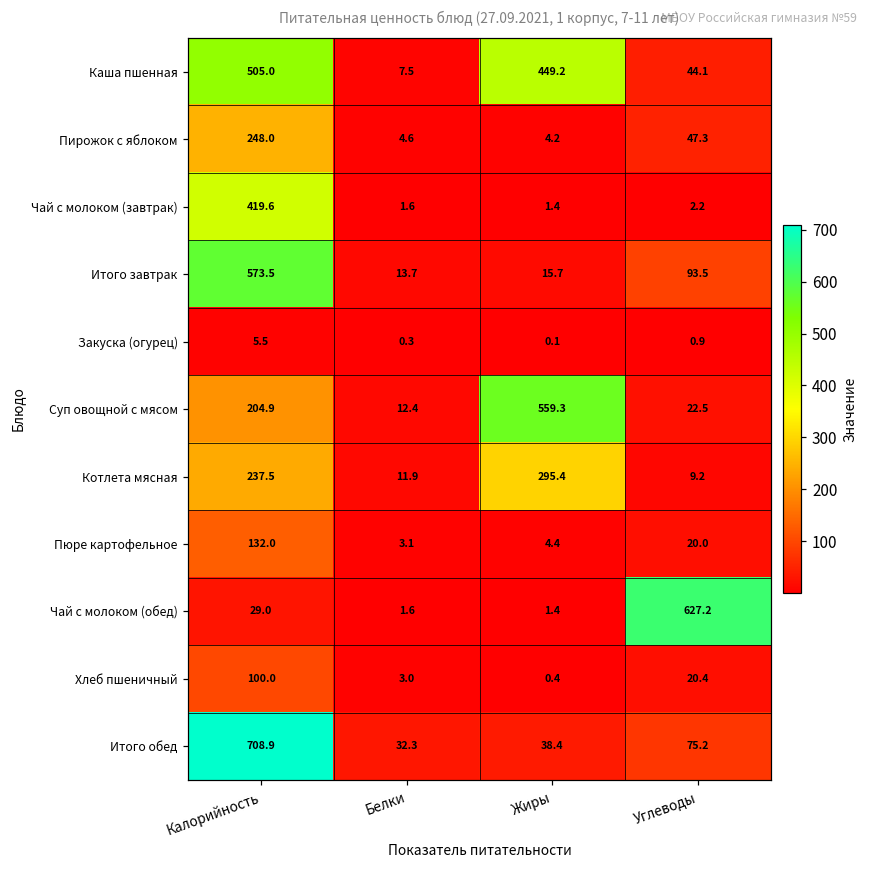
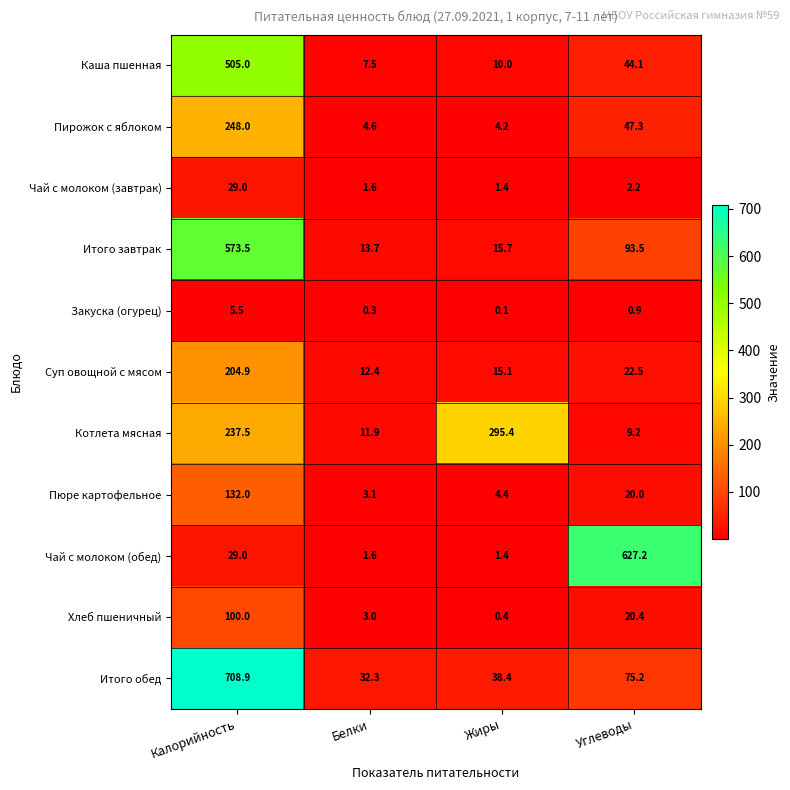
  {
    "Каша пшенная": {
      "Калорийность": 505.0,
      "Белки": 7.5,
-     "Жиры": 449.2,
+     "Жиры": 10.0,
      "Углеводы": 44.1
    },
    "Пирожок с яблоком": {
      "Калорийность": 248.0,
      "Белки": 4.6,
      "Жиры": 4.2,
      "Углеводы": 47.3
    },
    "Чай с молоком (завтрак)": {
-     "Калорийность": 419.6,
+     "Калорийность": 29.0,
      "Белки": 1.6,
      "Жиры": 1.4,
      "Углеводы": 2.2
    },
    "Итого завтрак": {
      "Калорийность": 573.5,
      "Белки": 13.7,
      "Жиры": 15.7,
      "Углеводы": 93.5
    },
    "Закуска (огурец)": {
      "Калорийность": 5.5,
      "Белки": 0.3,
      "Жиры": 0.1,
      "Углеводы": 0.9
    },
    "Суп овощной с мясом": {
      "Калорийность": 204.9,
      "Белки": 12.4,
-     "Жиры": 559.3,
+     "Жиры": 15.1,
      "Углеводы": 22.5
    },
    "Котлета мясная": {
      "Калорийность": 237.5,
      "Белки": 11.9,
      "Жиры": 295.4,
      "Углеводы": 9.2
    },
    "Пюре картофельное": {
      "Калорийность": 132.0,
      "Белки": 3.1,
      "Жиры": 4.4,
      "Углеводы": 20.0
    },
    "Чай с молоком (обед)": {
      "Калорийность": 29.0,
      "Белки": 1.6,
      "Жиры": 1.4,
      "Углеводы": 627.2
    },
    "Хлеб пшеничный": {
      "Калорийность": 100.0,
      "Белки": 3.0,
      "Жиры": 0.4,
      "Углеводы": 20.4
    },
    "Итого обед": {
      "Калорийность": 708.9,
      "Белки": 32.3,
      "Жиры": 38.4,
      "Углеводы": 75.2
    }
  }
